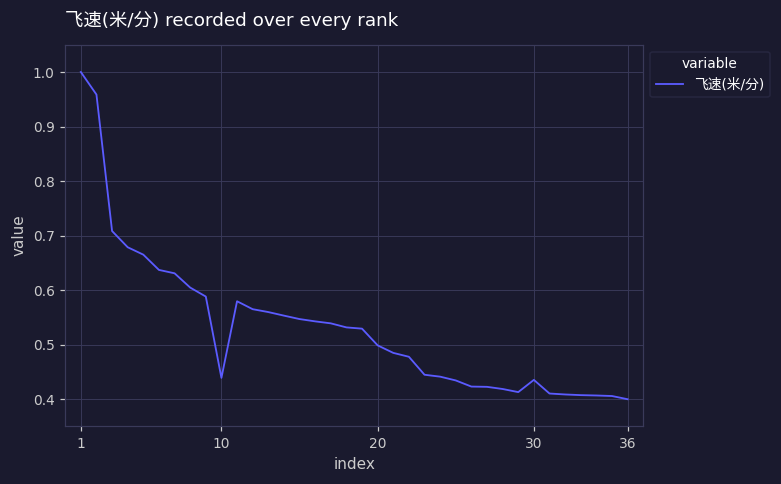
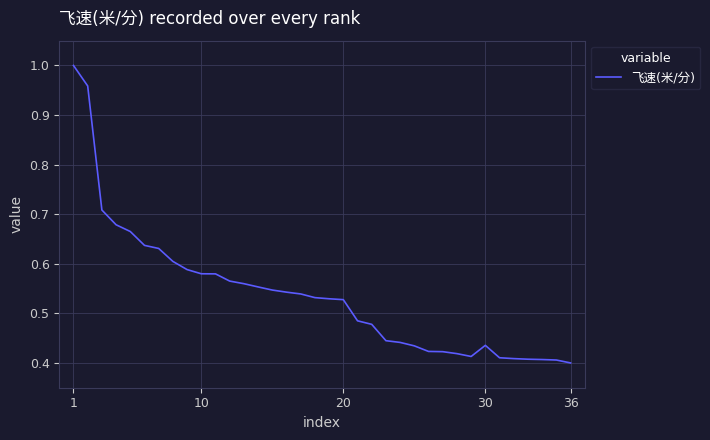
  {
    "1": 1.00,
-   "10": 0.44,
-   "20": 0.50,
+   "10": 0.58,
+   "20": 0.53,
    "30": 0.44,
    "36": 0.40
  }
